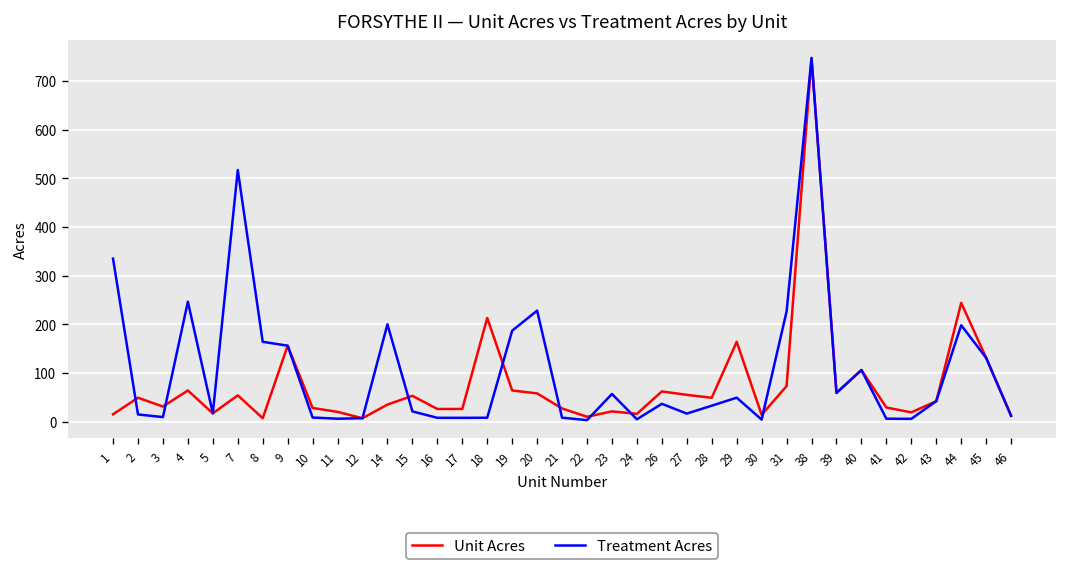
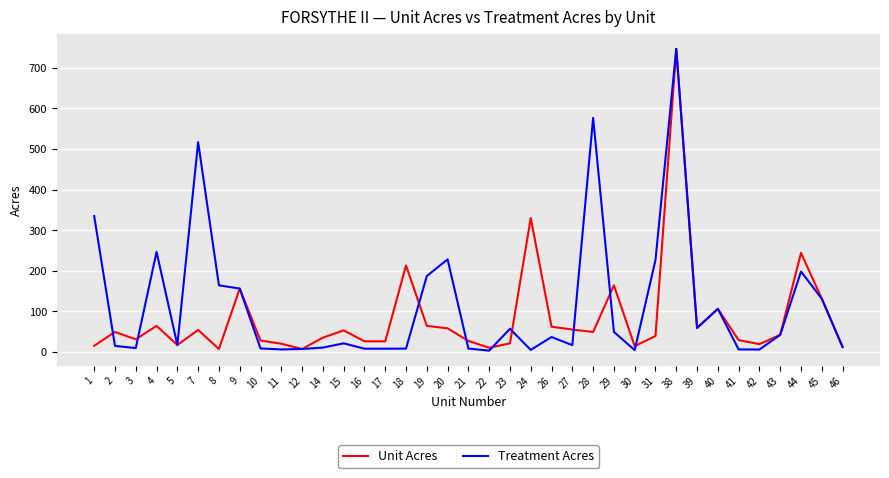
  {
    "Unit Acres": {
      "1": 20,
      "2": 50,
      "3": 30,
      "4": 60,
      "7": 50,
      "8": 10,
      "10": 30,
      "11": 20,
      "14": 40,
      "15": 50,
      "16": 30,
      "17": 30,
      "18": 210,
      "19": 60,
      "20": 60,
      "21": 30,
      "22": 10,
      "23": 20,
-     "24": 20,
+     "24": 330,
      "26": 60,
      "27": 60,
      "28": 50,
      "29": 160,
      "30": 10,
-     "31": 70,
+     "31": 40,
      "41": 30,
      "42": 20,
      "44": 240
    },
    "Treatment Acres": {
      "1": 330,
      "2": 10,
      "3": 10,
      "4": 250,
      "7": 520,
      "8": 160,
      "10": 10,
      "11": 10,
-     "14": 200,
+     "14": 10,
      "15": 20,
      "16": 10,
      "17": 10,
      "18": 10,
      "19": 190,
      "20": 230,
      "21": 10,
      "22": 0,
      "23": 60,
      "24": 0,
      "26": 40,
      "27": 20,
-     "28": 30,
+     "28": 580,
      "29": 50,
      "30": 0,
      "31": 230,
      "41": 10,
      "42": 10,
      "44": 200
    }
  }
